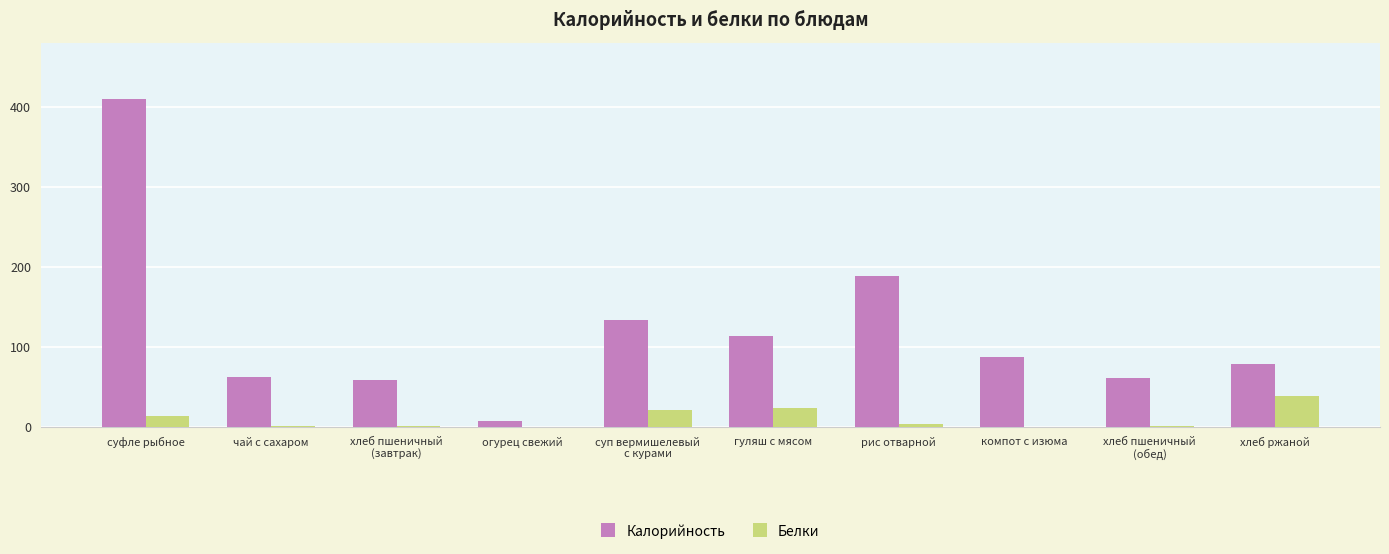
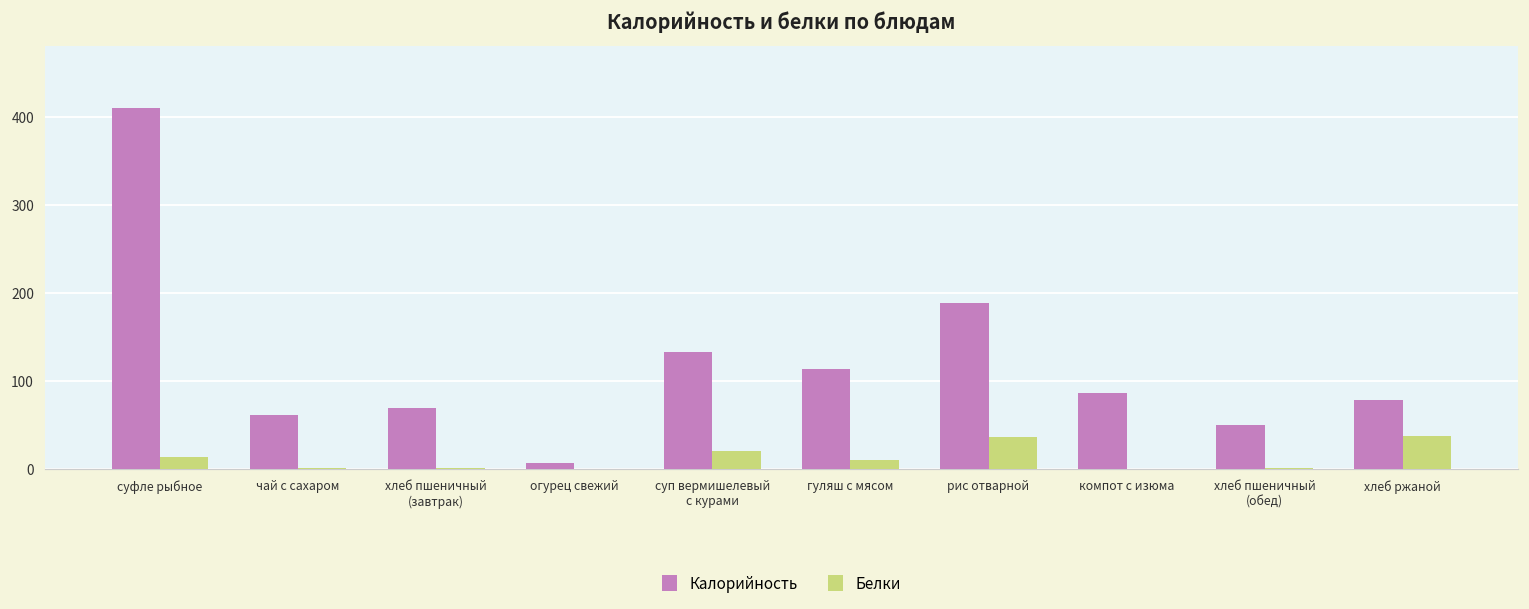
  {
    "Калорийность": {
      "суфле рыбное": 410,
      "чай с сахаром": 60,
-     "хлеб пшеничный (завтрак)": 60,
+     "хлеб пшеничный (завтрак)": 70,
      "огурец свежий": 10,
      "суп вермишелевый с курами": 130,
      "гуляш с мясом": 110,
      "рис отварной": 190,
      "компот с изюма": 90,
-     "хлеб пшеничный (обед)": 60,
+     "хлеб пшеничный (обед)": 50,
      "хлеб ржаной": 80
    },
    "Белки": {
      "суфле рыбное": 10,
      "огурец свежий": 0,
      "суп вермишелевый с курами": 20,
-     "гуляш с мясом": 20,
-     "рис отварной": 0,
+     "гуляш с мясом": 10,
+     "рис отварной": 40,
      "компот с изюма": 0,
      "хлеб ржаной": 40
    }
  }
